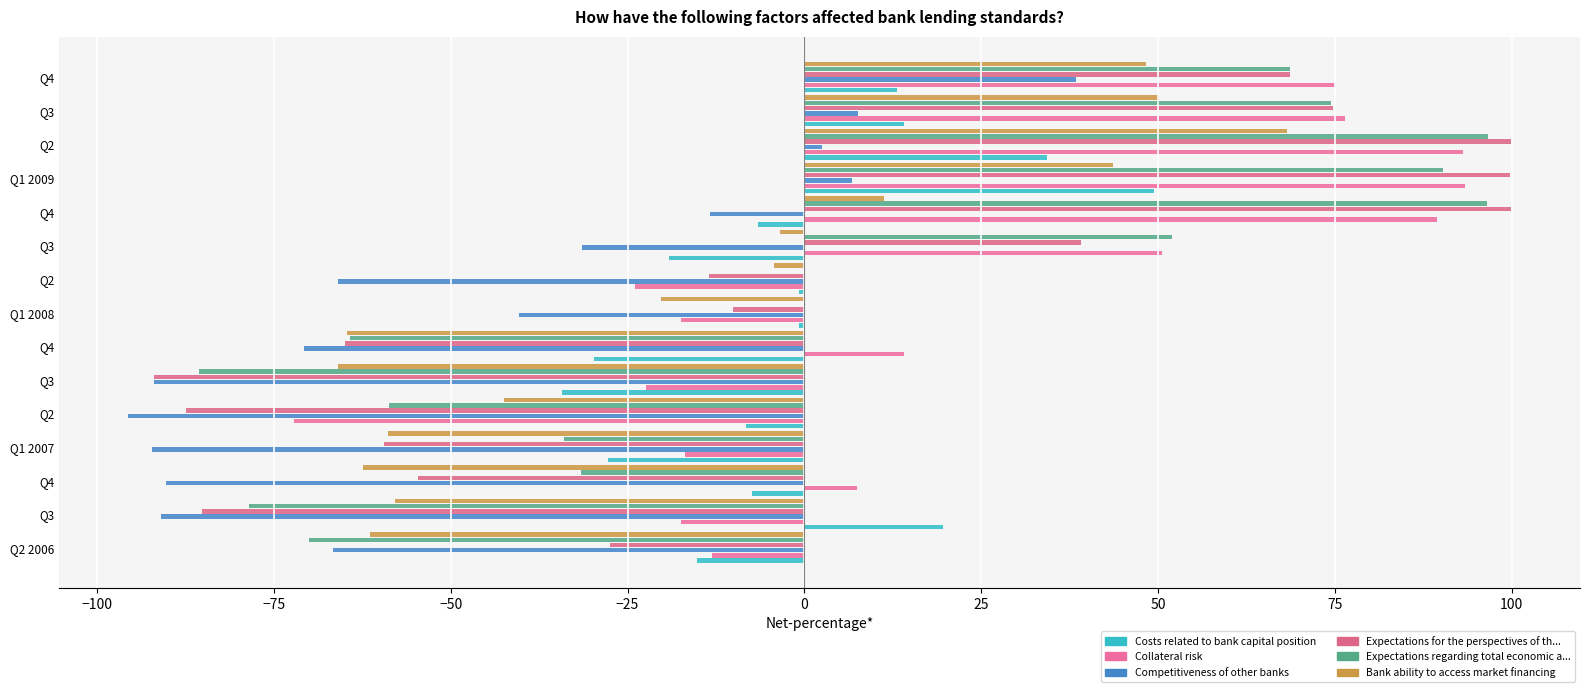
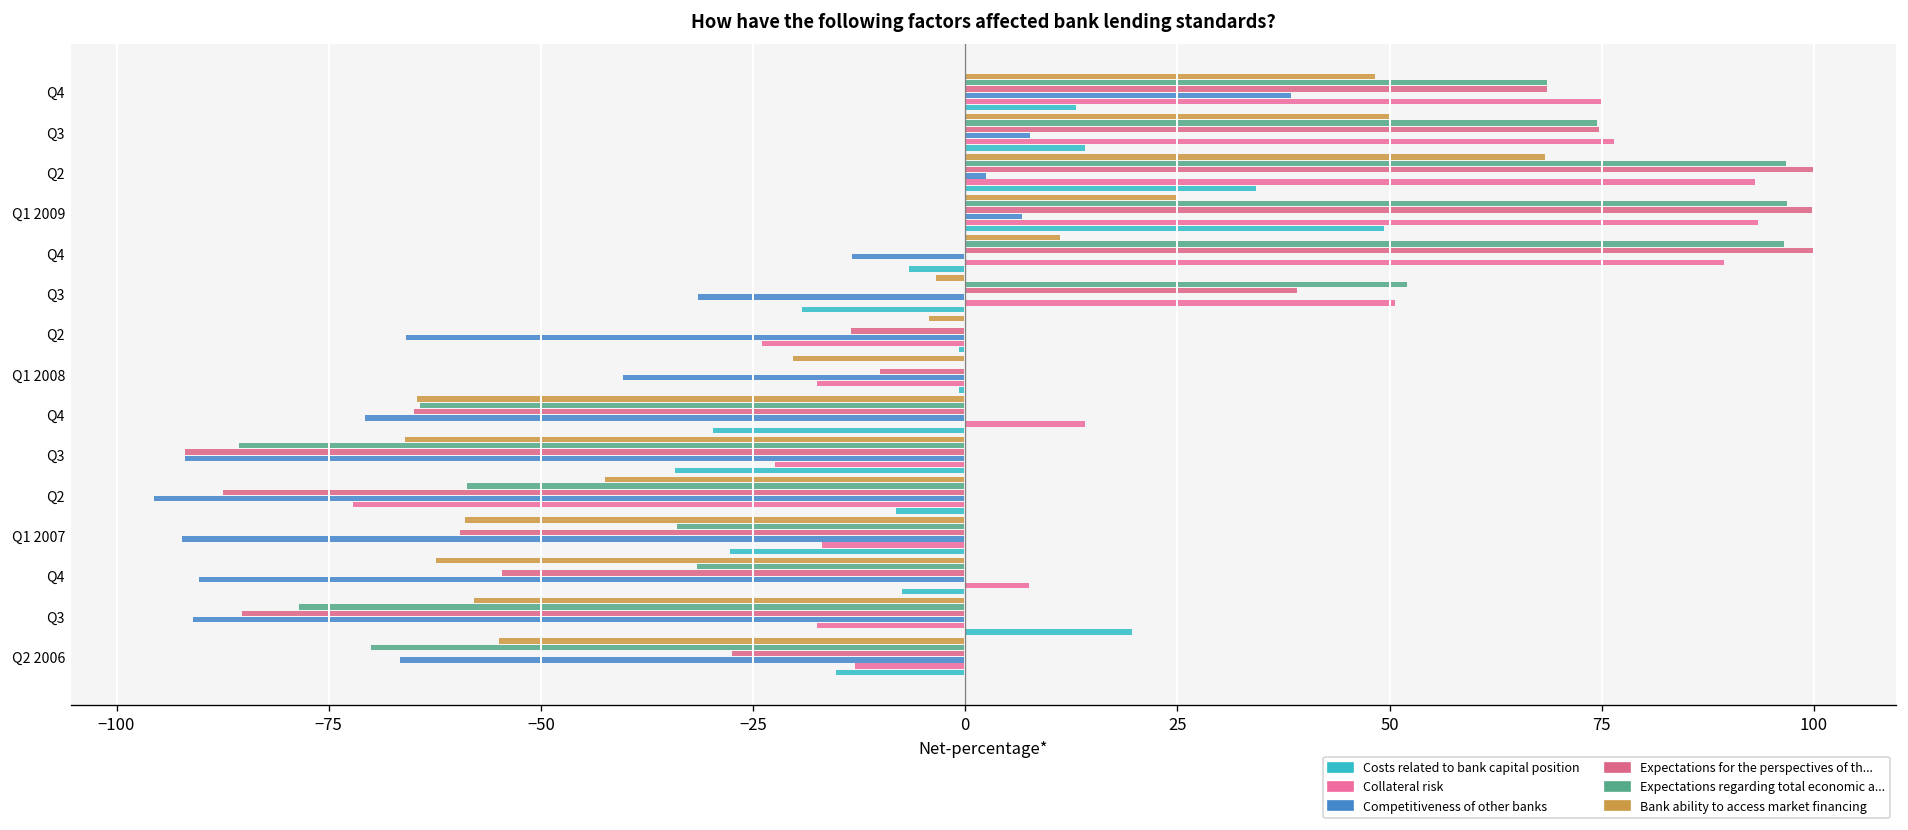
  {
    "Expectations regarding total economic a...": {
-     "Q1 2009": 90,
+     "Q1 2009": 97,
      "Q1 2007": -34,
      "Q2 2006": -70
    },
    "Bank ability to access market financing": {
-     "Q1 2009": 44,
+     "Q1 2009": 25,
      "Q1 2008": -20,
      "Q1 2007": -59,
-     "Q2 2006": -61
+     "Q2 2006": -55
    }
  }
